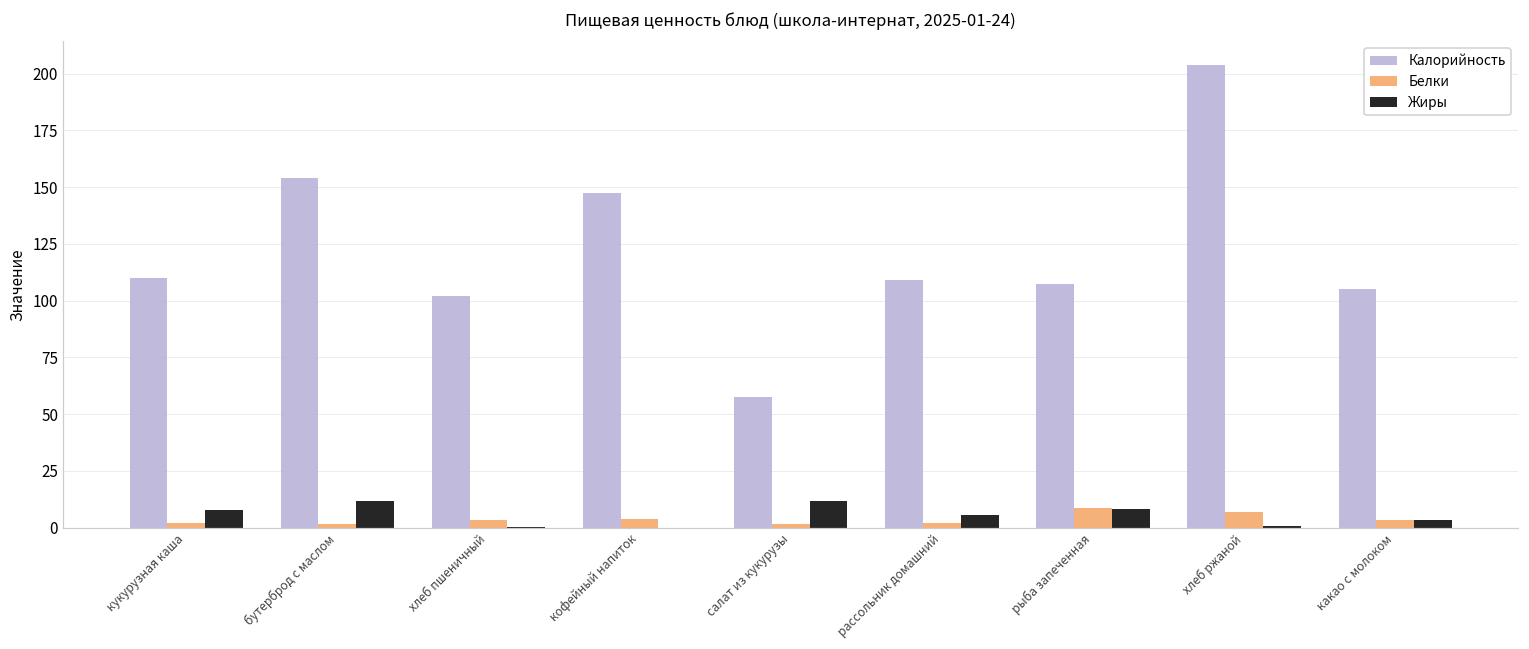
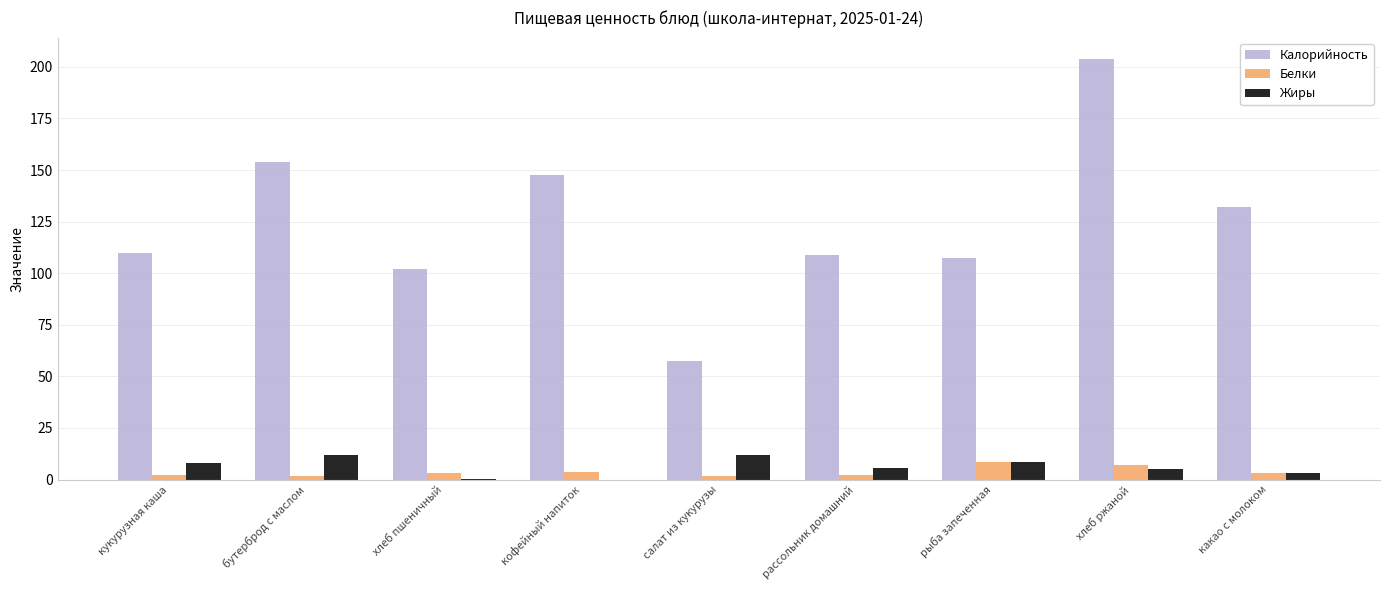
  {
    "Калорийность": {
      "кукурузная каша": 110,
      "бутерброд с маслом": 154,
      "хлеб пшеничный": 102,
      "кофейный напиток": 147,
      "салат из кукурузы": 58,
      "рассольник домашний": 109,
      "рыба запеченная": 107,
      "хлеб ржаной": 204,
-     "какао с молоком": 105
+     "какао с молоком": 132
    },
    "Белки": {
      "кукурузная каша": 2,
      "бутерброд с маслом": 2,
      "хлеб пшеничный": 3,
      "кофейный напиток": 4,
      "салат из кукурузы": 2,
      "рассольник домашний": 2,
      "рыба запеченная": 9,
      "хлеб ржаной": 7,
      "какао с молоком": 3
    },
    "Жиры": {
      "кукурузная каша": 8,
      "бутерброд с маслом": 12,
      "кофейный напиток": 0,
      "салат из кукурузы": 12,
      "рассольник домашний": 5,
      "рыба запеченная": 8,
-     "хлеб ржаной": 1,
+     "хлеб ржаной": 5,
      "какао с молоком": 3
    }
  }
